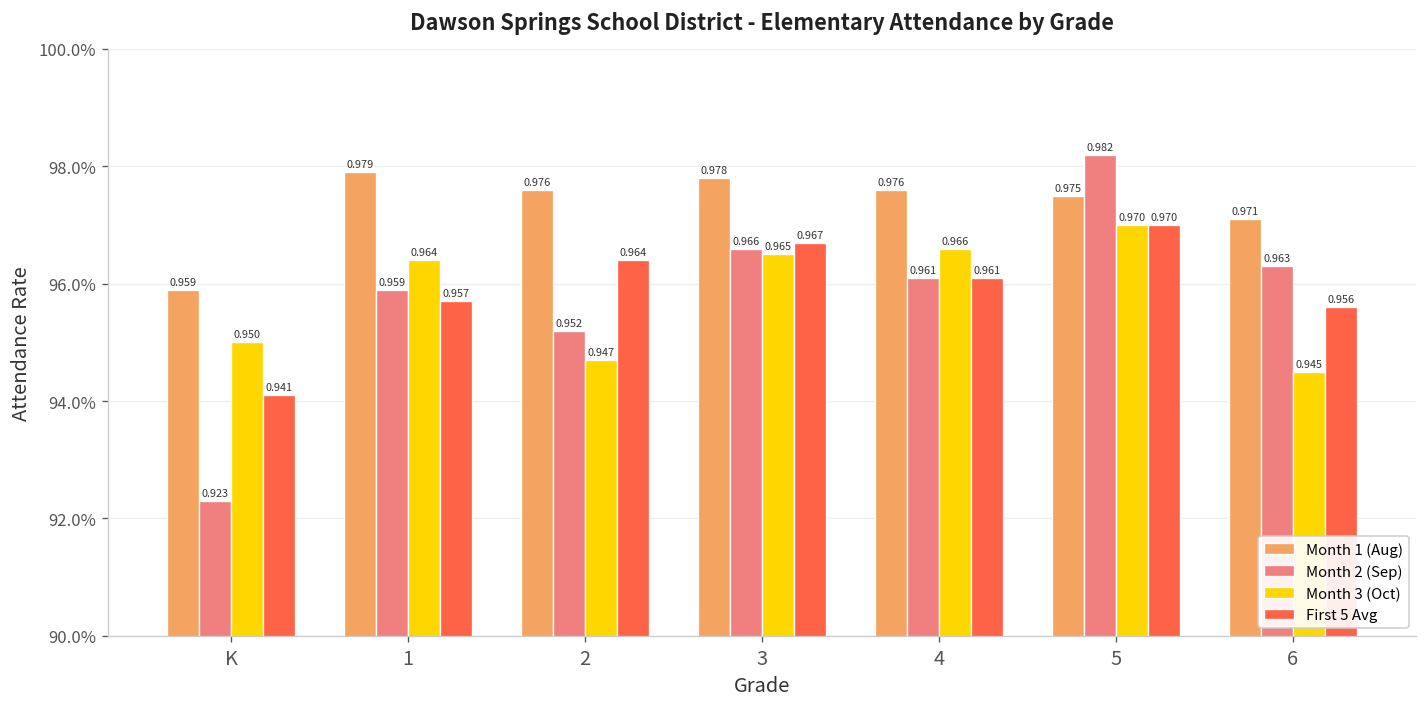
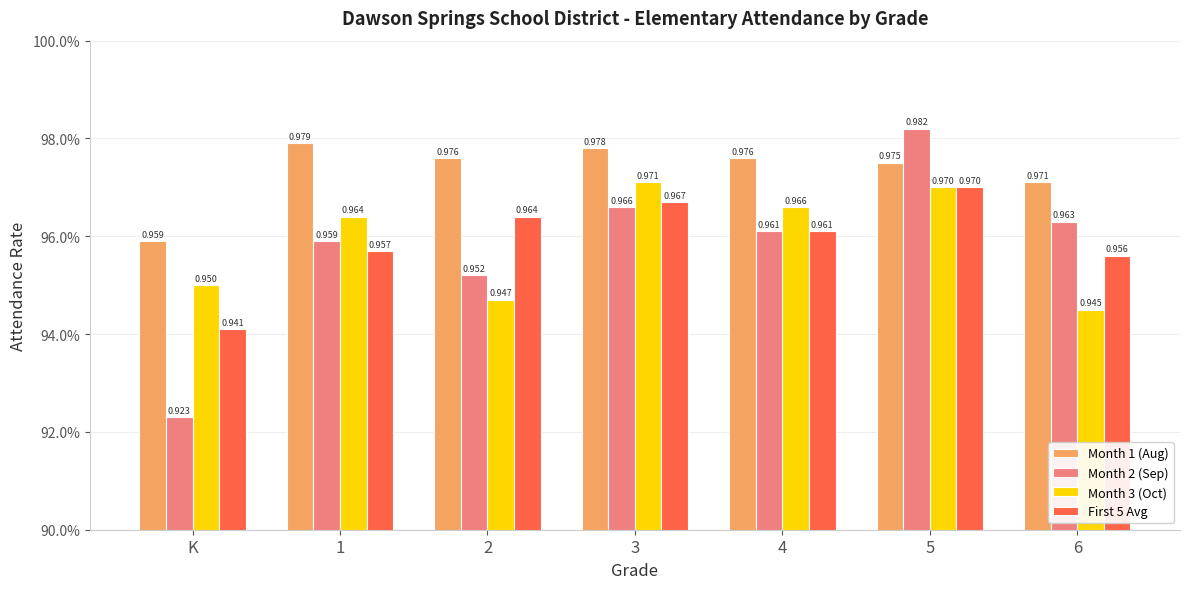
  {
    "Month 3 (Oct)": {
      "K": 0.950,
      "1": 0.964,
      "2": 0.947,
-     "3": 0.965,
+     "3": 0.971,
      "4": 0.966,
      "5": 0.970,
      "6": 0.945
    },
    "First 5 Avg": {
      "K": 0.941,
      "1": 0.957,
      "2": 0.964,
      "3": 0.967,
      "4": 0.961,
      "5": 0.970,
      "6": 0.956
    }
  }
